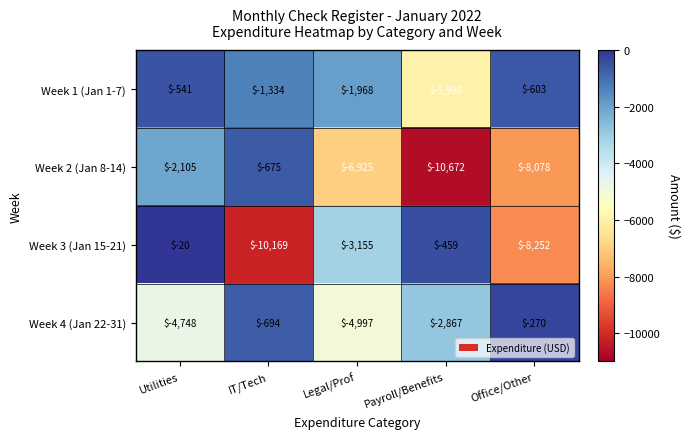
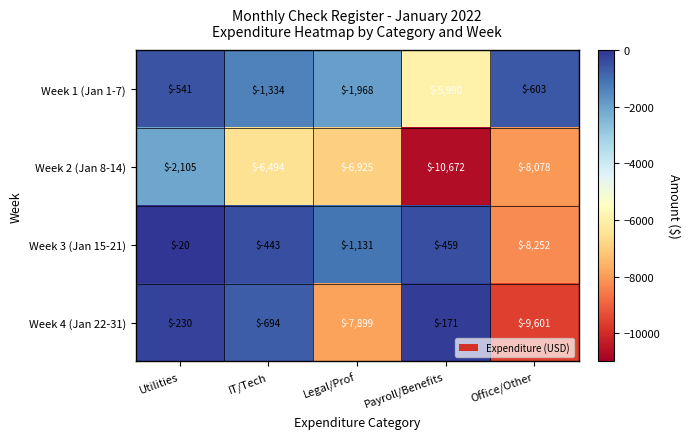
  {
    "Week 1 (Jan 1-7)": {
      "Utilities": "$-541",
      "IT/Tech": "$-1,334",
      "Legal/Prof": "$-1,968",
      "Payroll/Benefits": "$-5,990",
      "Office/Other": "$-603"
    },
    "Week 2 (Jan 8-14)": {
      "Utilities": "$-2,105",
-     "IT/Tech": "$-675",
+     "IT/Tech": "$-6,494",
      "Legal/Prof": "$-6,925",
      "Payroll/Benefits": "$-10,672",
      "Office/Other": "$-8,078"
    },
    "Week 3 (Jan 15-21)": {
      "Utilities": "$-20",
-     "IT/Tech": "$-10,169",
-     "Legal/Prof": "$-3,155",
+     "IT/Tech": "$-443",
+     "Legal/Prof": "$-1,131",
      "Payroll/Benefits": "$-459",
      "Office/Other": "$-8,252"
    },
    "Week 4 (Jan 22-31)": {
-     "Utilities": "$-4,748",
+     "Utilities": "$-230",
      "IT/Tech": "$-694",
-     "Legal/Prof": "$-4,997",
-     "Payroll/Benefits": "$-2,867",
-     "Office/Other": "$-270"
+     "Legal/Prof": "$-7,899",
+     "Payroll/Benefits": "$-171",
+     "Office/Other": "$-9,601"
    }
  }
